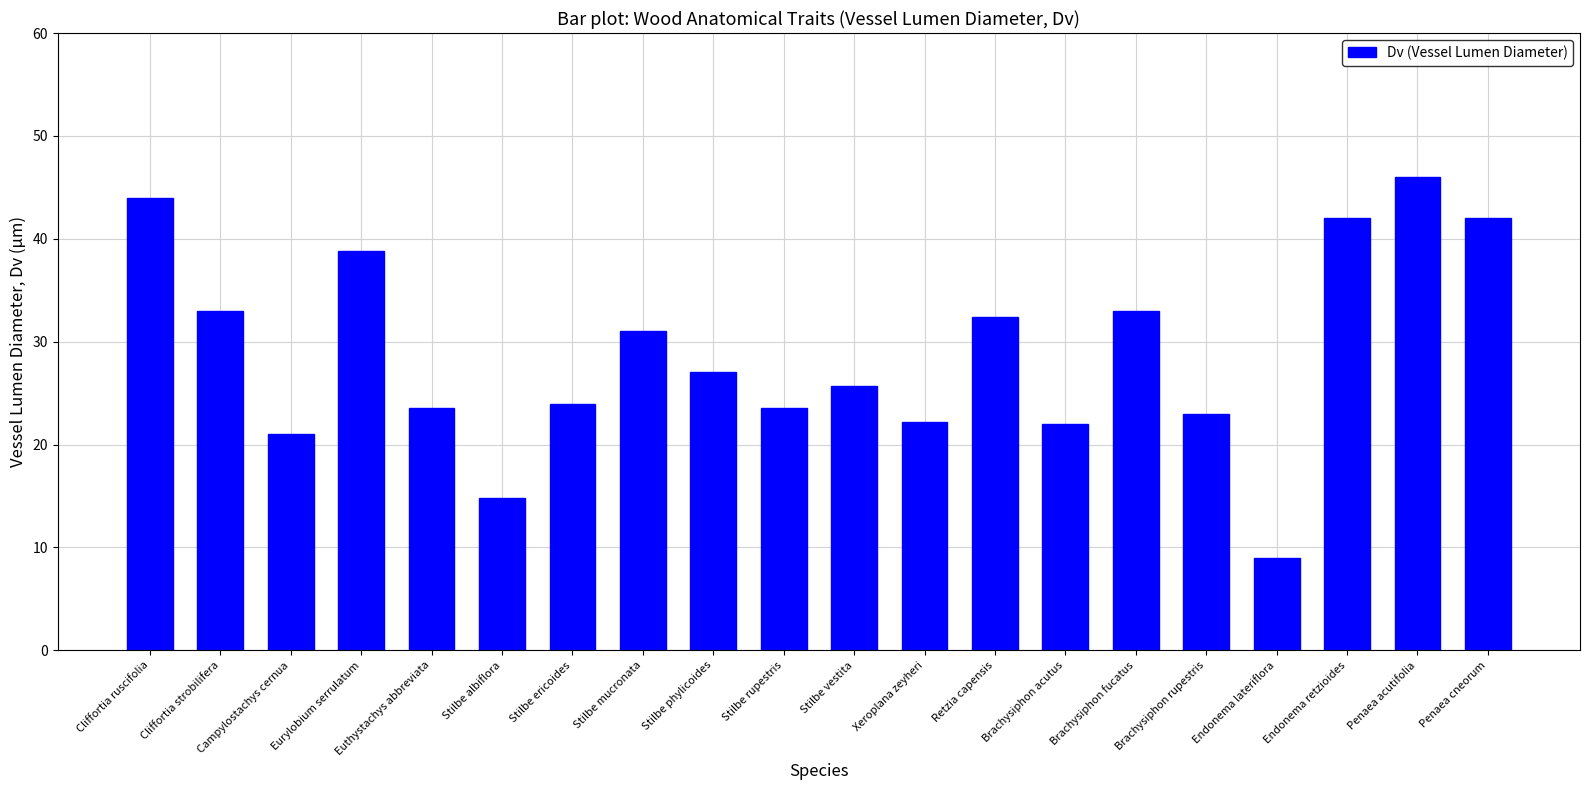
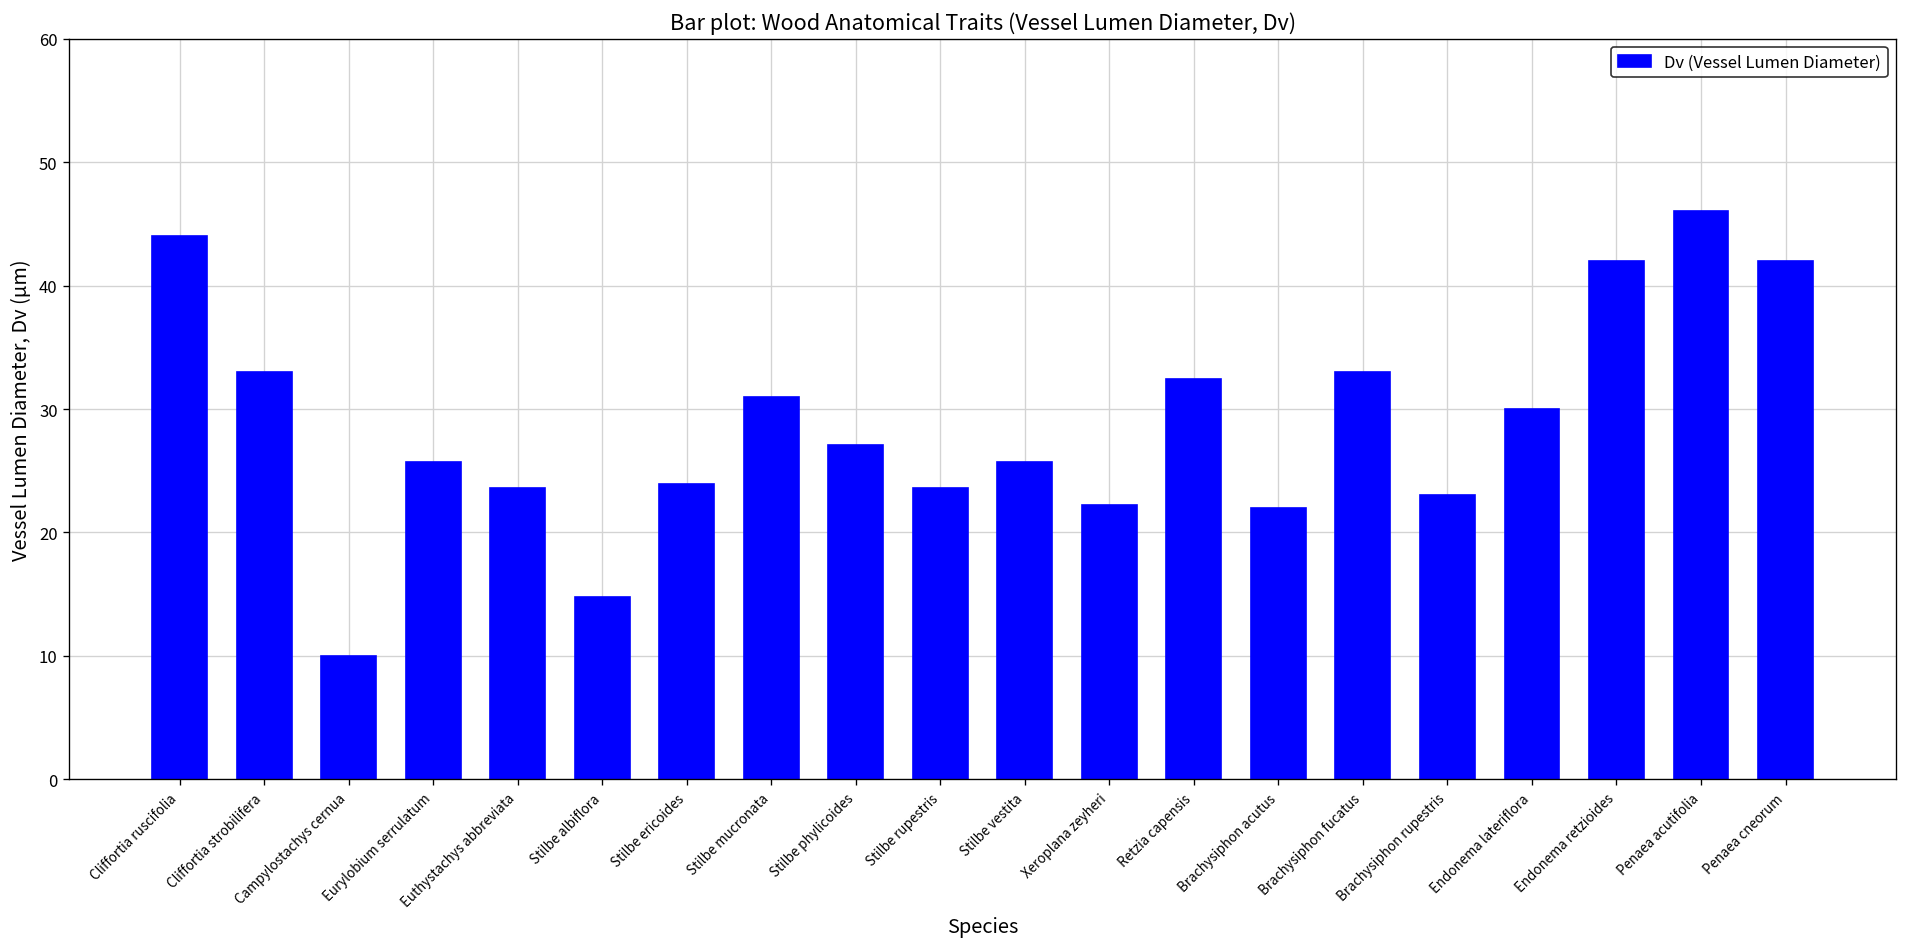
  {
    "Cliffortia ruscifolia": 44.0,
    "Cliffortia strobilifera": 33.0,
-   "Campylostachys cernua": 21,
-   "Eurylobium serrulatum": 38.8,
+   "Campylostachys cernua": 10,
+   "Eurylobium serrulatum": 25.7,
    "Euthystachys abbreviata": 23.6,
    "Stilbe albiflora": 14.8,
    "Stilbe ericoides": 23.9,
    "Stilbe mucronata": 31.0,
    "Stilbe phylicoides": 27.1,
    "Stilbe rupestris": 23.6,
    "Stilbe vestita": 25.7,
    "Xeroplana zeyheri": 22.2,
    "Retzia capensis": 32.4,
    "Brachysiphon acutus": 22.0,
    "Brachysiphon fucatus": 33.0,
    "Brachysiphon rupestris": 23.0,
-   "Endonema lateriflora": 9,
+   "Endonema lateriflora": 30,
    "Endonema retzioides": 42.0,
    "Penaea acutifolia": 46.0,
    "Penaea cneorum": 42.0
  }
